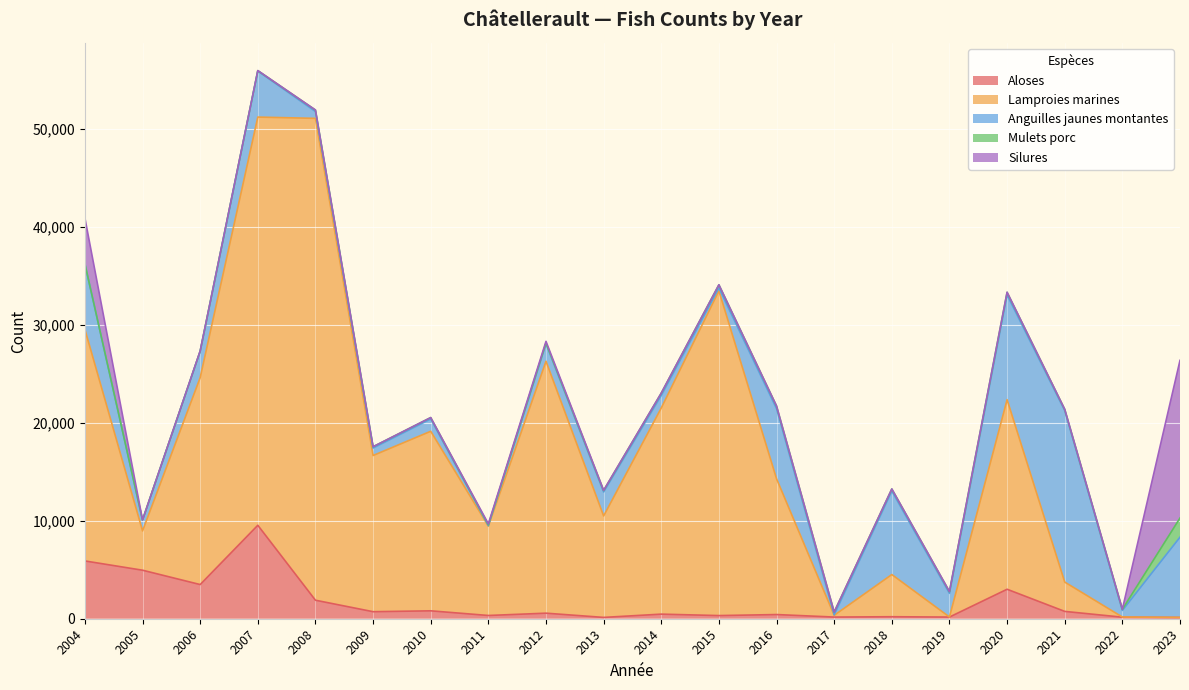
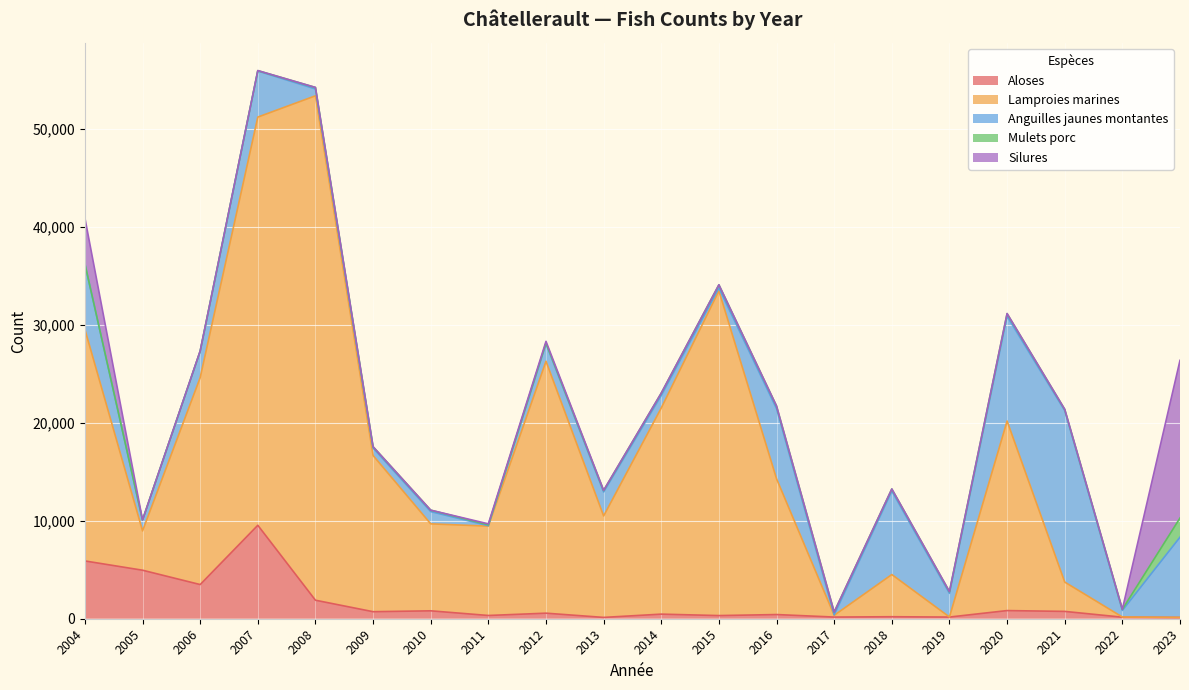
  {
    "Aloses": {
      "2004": "6,000",
      "2005": "5,000",
      "2006": "3,000",
      "2007": "10,000",
      "2008": "2,000",
      "2009": "1,000",
      "2010": "1,000",
      "2011": "0",
      "2012": "1,000",
      "2013": "0",
      "2014": "0",
      "2015": "0",
      "2016": "0",
      "2018": "0",
-     "2020": "3,000",
+     "2020": "1,000",
      "2021": "1,000"
    },
    "Lamproies marines": {
      "2004": "24,000",
      "2005": "4,000",
      "2006": "21,000",
      "2007": "42,000",
-     "2008": "49,000",
+     "2008": "51,000",
      "2009": "16,000",
-     "2010": "18,000",
+     "2010": "9,000",
      "2012": "26,000",
      "2013": "10,000",
      "2014": "21,000",
      "2015": "33,000",
      "2016": "14,000",
      "2018": "4,000",
      "2020": "19,000",
      "2021": "3,000"
    },
    "Anguilles jaunes montantes": {
      "2015": "0",
      "2023": "8,000"
    },
    "Mulets porc": {
      "2023": "2,000"
    },
    "Silures": {
      "2004": "5,000",
      "2023": "16,000"
    }
  }
